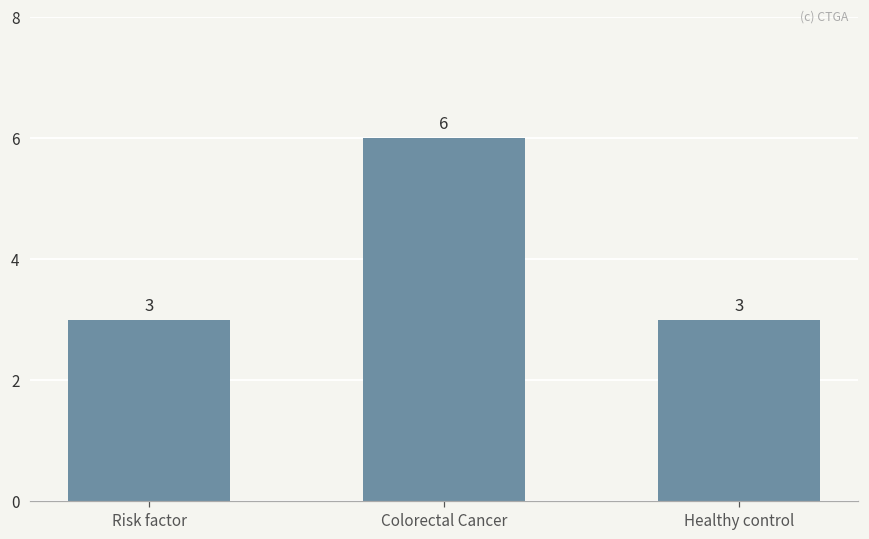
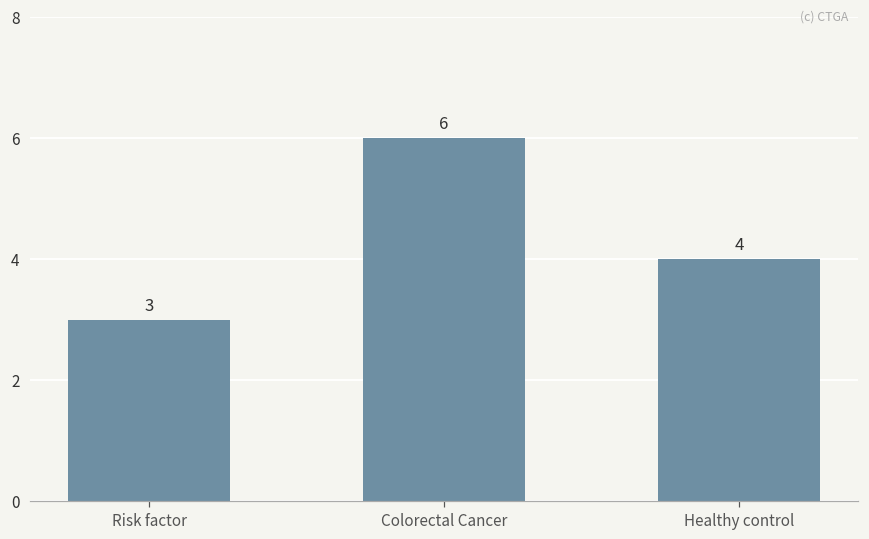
  {
    "Risk factor": 3,
    "Colorectal Cancer": 6,
-   "Healthy control": 3
+   "Healthy control": 4
  }
